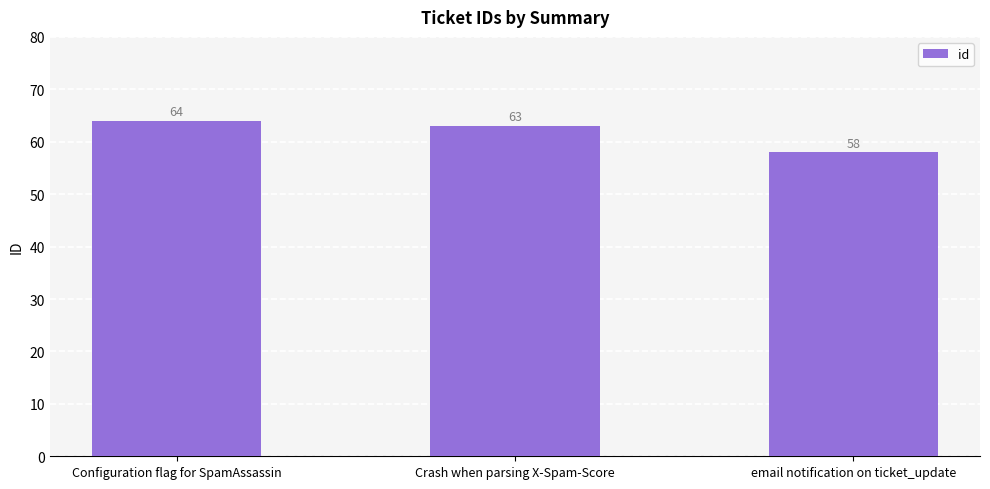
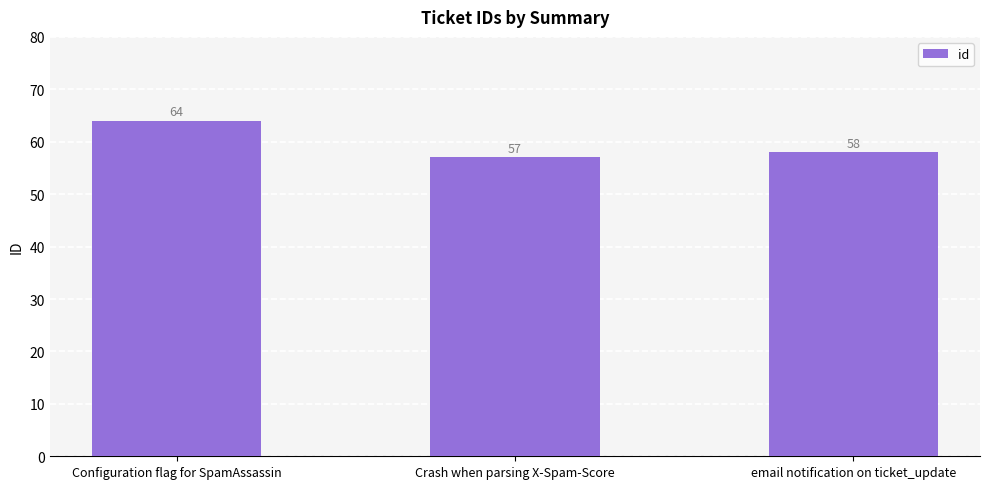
  {
    "Configuration flag for SpamAssassin": 64,
-   "Crash when parsing X-Spam-Score": 63,
+   "Crash when parsing X-Spam-Score": 57,
    "email notification on ticket_update": 58
  }
